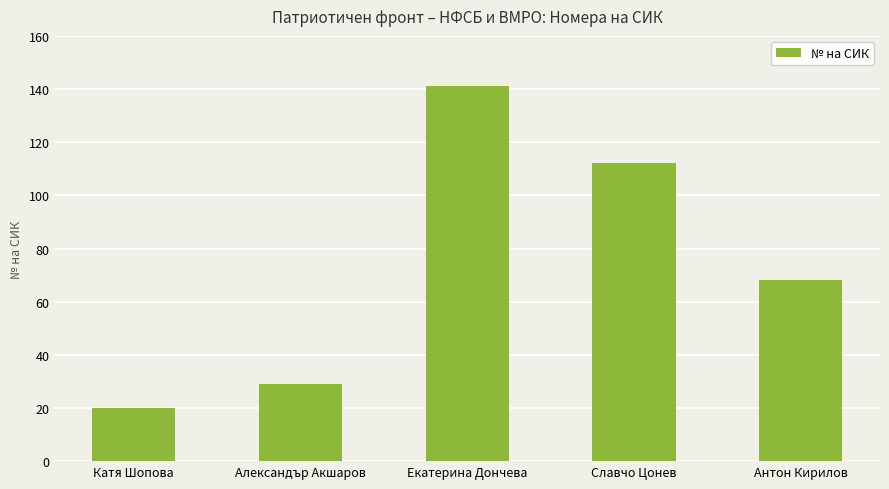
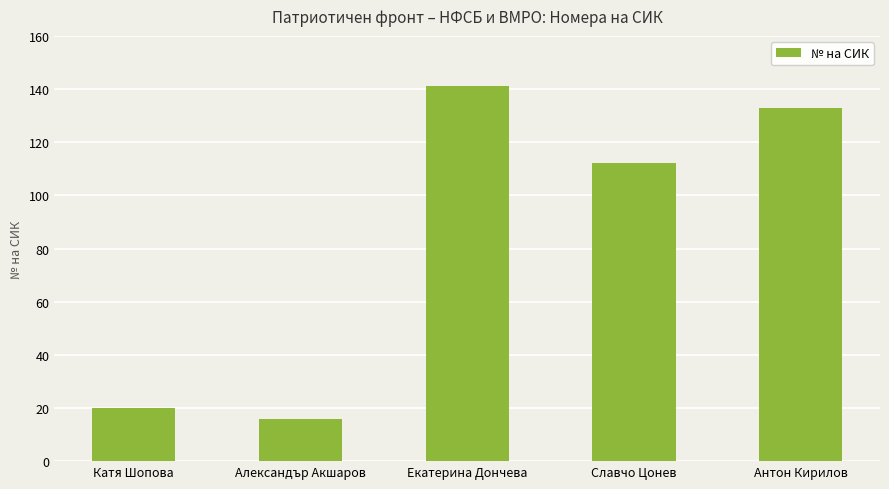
  {
    "Катя Шопова": 20,
-   "Александър Акшаров": 29,
+   "Александър Акшаров": 16,
    "Екатерина Дончева": 141,
    "Славчо Цонев": 112,
-   "Антон Кирилов": 68
+   "Антон Кирилов": 133
  }
